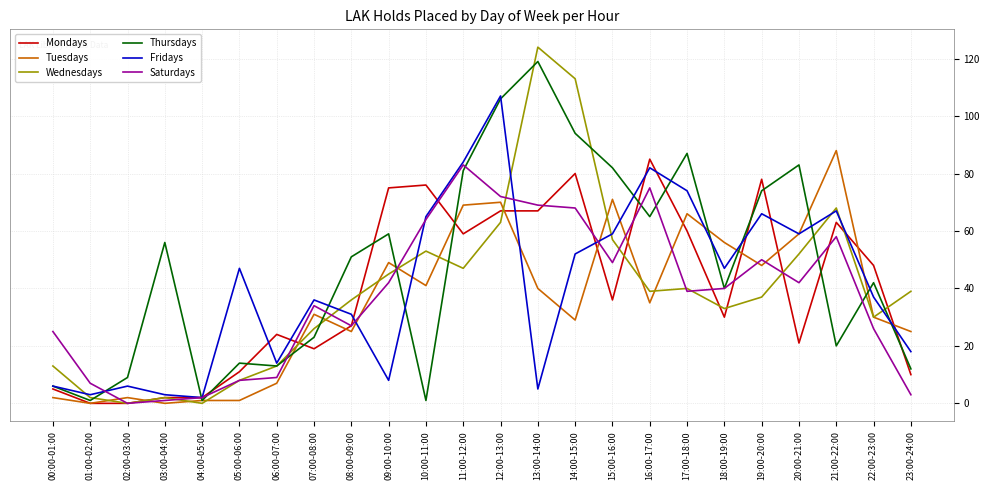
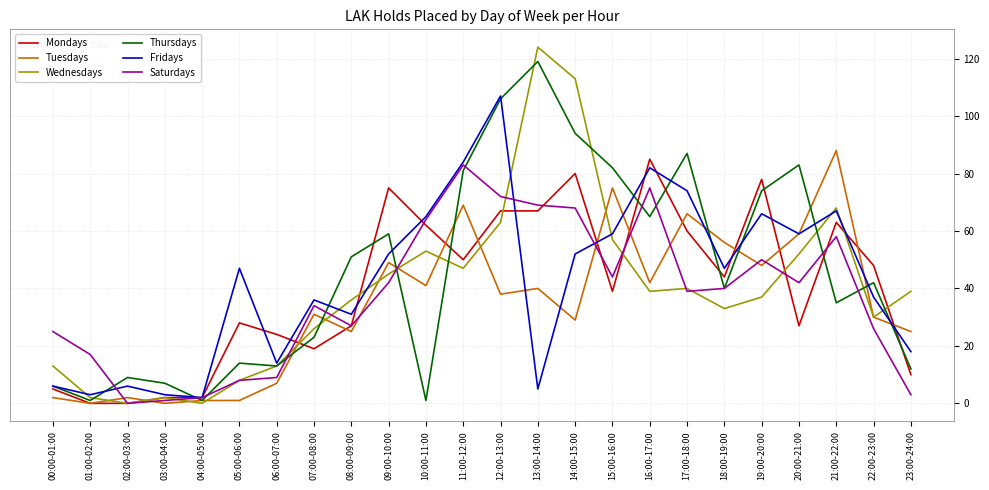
  {
    "Mondays": {
      "00:00-01:00": 5,
-     "05:00-06:00": 11,
+     "05:00-06:00": 28,
      "06:00-07:00": 24,
      "07:00-08:00": 19,
      "09:00-10:00": 75,
-     "10:00-11:00": 76,
-     "11:00-12:00": 59,
+     "10:00-11:00": 62,
+     "11:00-12:00": 50,
      "12:00-13:00": 67,
      "13:00-14:00": 67,
      "14:00-15:00": 80,
-     "15:00-16:00": 36,
+     "15:00-16:00": 39,
      "16:00-17:00": 85,
      "17:00-18:00": 60,
-     "18:00-19:00": 30,
+     "18:00-19:00": 44,
      "19:00-20:00": 78,
-     "20:00-21:00": 21,
+     "20:00-21:00": 27,
      "21:00-22:00": 63,
      "22:00-23:00": 48,
      "23:00-24:00": 10
    },
    "Tuesdays": {
      "00:00-01:00": 2,
      "02:00-03:00": 2,
      "03:00-04:00": 0,
      "05:00-06:00": 1,
      "06:00-07:00": 7,
      "07:00-08:00": 31,
      "08:00-09:00": 25,
      "09:00-10:00": 49,
      "10:00-11:00": 41,
      "11:00-12:00": 69,
-     "12:00-13:00": 70,
+     "12:00-13:00": 38,
      "13:00-14:00": 40,
      "14:00-15:00": 29,
-     "15:00-16:00": 71,
-     "16:00-17:00": 35,
+     "15:00-16:00": 75,
+     "16:00-17:00": 42,
      "17:00-18:00": 66,
      "18:00-19:00": 56,
      "19:00-20:00": 48,
      "21:00-22:00": 88,
      "23:00-24:00": 25
    },
    "Wednesdays": {
      "00:00-01:00": 13,
      "01:00-02:00": 2,
      "04:00-05:00": 0,
      "07:00-08:00": 26,
      "08:00-09:00": 36,
      "09:00-10:00": 45,
      "10:00-11:00": 53,
      "11:00-12:00": 47,
      "12:00-13:00": 63,
      "13:00-14:00": 124,
      "14:00-15:00": 113,
      "15:00-16:00": 57,
      "16:00-17:00": 39,
      "17:00-18:00": 40,
      "18:00-19:00": 33,
      "19:00-20:00": 37,
      "20:00-21:00": 52,
      "21:00-22:00": 68,
      "23:00-24:00": 39
    },
    "Thursdays": {
      "01:00-02:00": 1,
      "02:00-03:00": 9,
-     "03:00-04:00": 56,
+     "03:00-04:00": 7,
      "05:00-06:00": 14,
      "07:00-08:00": 23,
      "08:00-09:00": 51,
      "09:00-10:00": 59,
      "10:00-11:00": 1,
      "11:00-12:00": 81,
      "12:00-13:00": 106,
      "13:00-14:00": 119,
      "14:00-15:00": 94,
      "15:00-16:00": 82,
      "16:00-17:00": 65,
      "17:00-18:00": 87,
      "19:00-20:00": 74,
      "20:00-21:00": 83,
-     "21:00-22:00": 20,
+     "21:00-22:00": 35,
      "22:00-23:00": 42,
      "23:00-24:00": 12
    },
    "Fridays": {
      "01:00-02:00": 3,
      "02:00-03:00": 6,
      "03:00-04:00": 3,
      "05:00-06:00": 47,
      "06:00-07:00": 14,
      "07:00-08:00": 36,
      "08:00-09:00": 31,
-     "09:00-10:00": 8,
+     "09:00-10:00": 52,
      "10:00-11:00": 65,
      "11:00-12:00": 84,
      "12:00-13:00": 107,
      "13:00-14:00": 5,
      "14:00-15:00": 52,
      "15:00-16:00": 59,
      "16:00-17:00": 82,
      "17:00-18:00": 74,
      "18:00-19:00": 47,
      "19:00-20:00": 66,
      "21:00-22:00": 67,
      "22:00-23:00": 37,
      "23:00-24:00": 18
    },
    "Saturdays": {
      "00:00-01:00": 25,
-     "01:00-02:00": 7,
+     "01:00-02:00": 17,
      "03:00-04:00": 1,
      "06:00-07:00": 9,
      "07:00-08:00": 34,
      "09:00-10:00": 42,
      "10:00-11:00": 64,
      "11:00-12:00": 83,
      "12:00-13:00": 72,
      "13:00-14:00": 69,
      "14:00-15:00": 68,
-     "15:00-16:00": 49,
+     "15:00-16:00": 44,
      "16:00-17:00": 75,
      "17:00-18:00": 39,
      "19:00-20:00": 50,
      "20:00-21:00": 42,
      "21:00-22:00": 58,
      "22:00-23:00": 26,
      "23:00-24:00": 3
    }
  }
